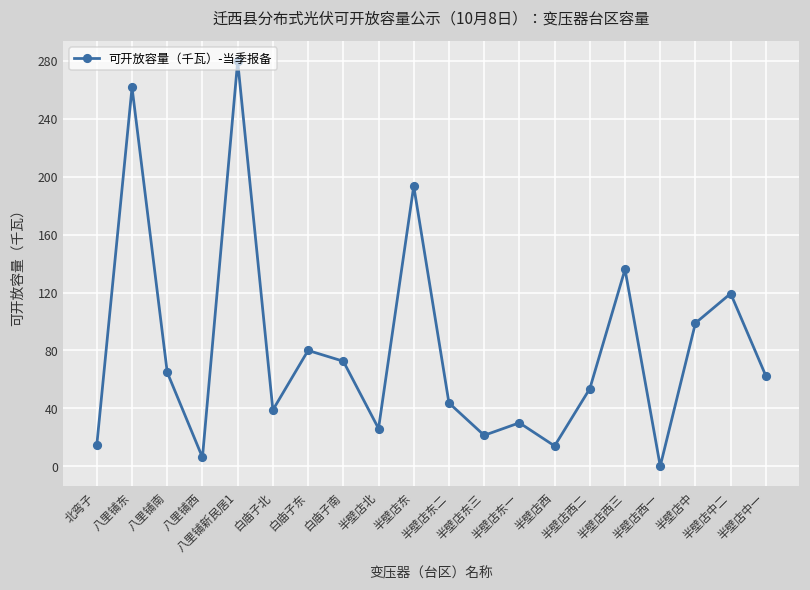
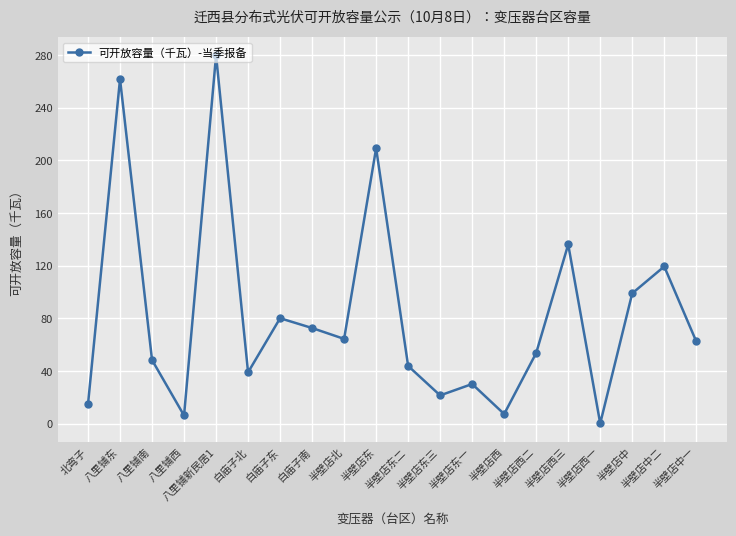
  {
    "北弯子": 15,
    "八里铺东": 262,
-   "八里铺南": 65,
+   "八里铺南": 48,
    "八里铺西": 6,
    "白庙子北": 39,
    "白庙子东": 80,
    "白庙子南": 73,
-   "半壁店北": 26,
-   "半壁店东": 194,
+   "半壁店北": 64,
+   "半壁店东": 209,
    "半壁店东二": 44,
    "半壁店东三": 21,
    "半壁店东一": 30,
-   "半壁店西": 14,
+   "半壁店西": 7,
    "半壁店西二": 54,
    "半壁店西三": 136,
    "半壁店西一": 0,
    "半壁店中": 99,
    "半壁店中二": 119,
    "半壁店中一": 62
  }
